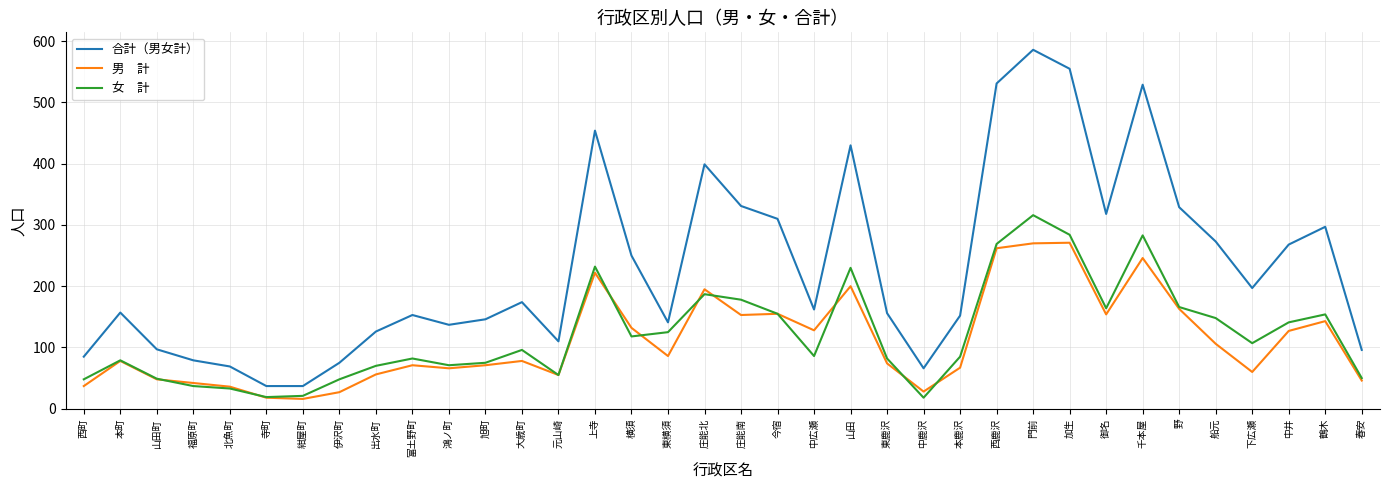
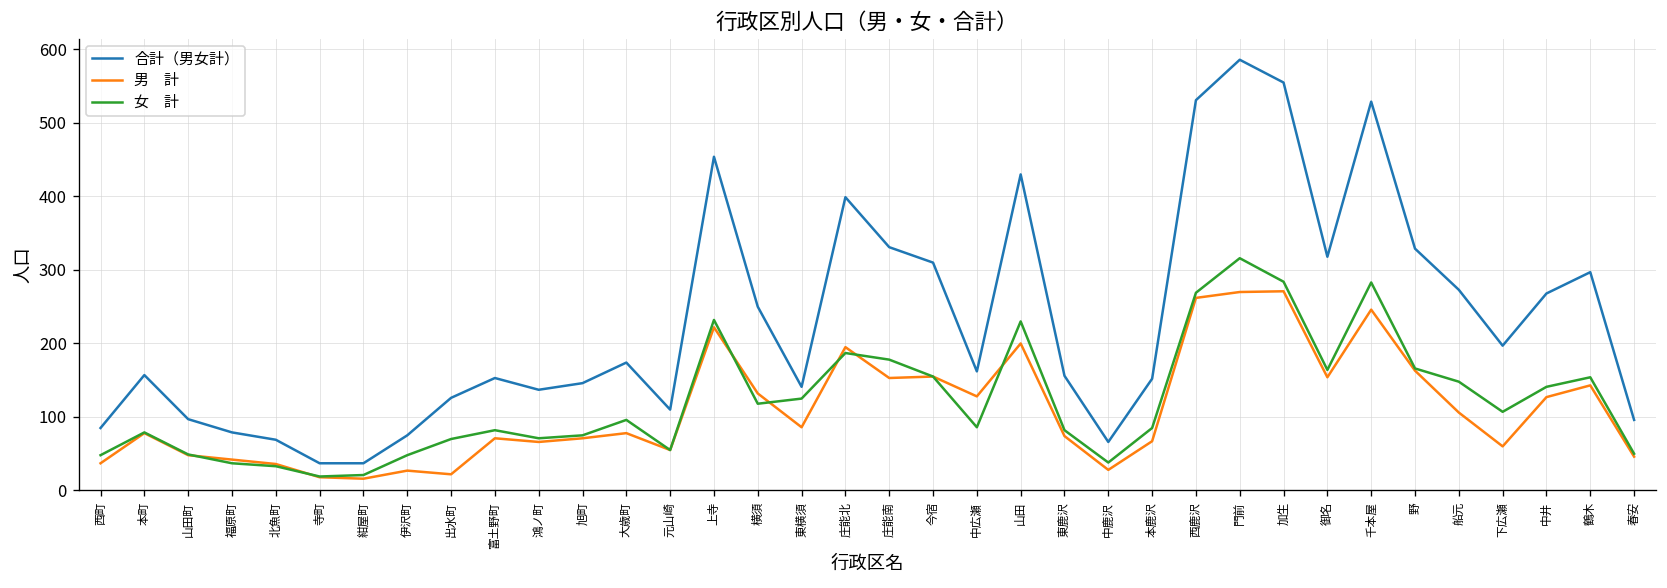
  {
    "合計（男女計）": {
      "西町": 90,
      "本町": 160,
      "山田町": 100,
      "福原町": 80,
      "北魚町": 70,
      "寺町": 40,
      "紺屋町": 40,
      "伊沢町": 80,
      "出水町": 130,
      "富土野町": 150,
      "鴻ノ町": 140,
      "旭町": 150,
      "大歳町": 170,
      "元山崎": 110,
      "上寺": 450,
      "横須": 250,
      "東横須": 140,
      "庄能北": 400,
      "庄能南": 330,
      "今宿": 310,
      "中広瀬": 160,
      "山田": 430,
      "東鹿沢": 160,
      "中鹿沢": 70,
      "本鹿沢": 150,
      "西鹿沢": 530,
      "門前": 590,
      "加生": 560,
      "御名": 320,
      "千本屋": 530,
      "野": 330,
      "船元": 270,
      "下広瀬": 200,
      "中井": 270,
      "鶴木": 300,
      "春安": 100
    },
    "男 計": {
      "西町": 40,
      "福原町": 40,
      "紺屋町": 20,
      "伊沢町": 30,
-     "出水町": 60,
+     "出水町": 20,
      "富土野町": 70,
      "鴻ノ町": 70,
      "大歳町": 80,
      "上寺": 220,
      "横須": 130,
      "東横須": 90,
      "庄能北": 200,
      "庄能南": 150,
      "中広瀬": 130,
      "山田": 200,
      "東鹿沢": 70,
      "中鹿沢": 30,
      "本鹿沢": 70,
      "西鹿沢": 260,
      "門前": 270,
      "加生": 270,
      "御名": 150,
      "千本屋": 250,
      "船元": 110,
      "下広瀬": 60,
      "中井": 130,
      "鶴木": 140
    },
    "女 計": {
      "西町": 50,
      "福原町": 40,
      "紺屋町": 20,
      "伊沢町": 50,
      "出水町": 70,
      "富土野町": 80,
      "鴻ノ町": 70,
      "大歳町": 100,
      "上寺": 230,
      "横須": 120,
      "東横須": 130,
      "庄能北": 190,
      "庄能南": 180,
      "中広瀬": 90,
      "山田": 230,
      "東鹿沢": 80,
-     "中鹿沢": 20,
+     "中鹿沢": 40,
      "本鹿沢": 90,
      "西鹿沢": 270,
      "門前": 320,
      "加生": 280,
      "御名": 160,
      "千本屋": 280,
      "船元": 150,
      "下広瀬": 110,
      "中井": 140,
      "鶴木": 150
    }
  }
